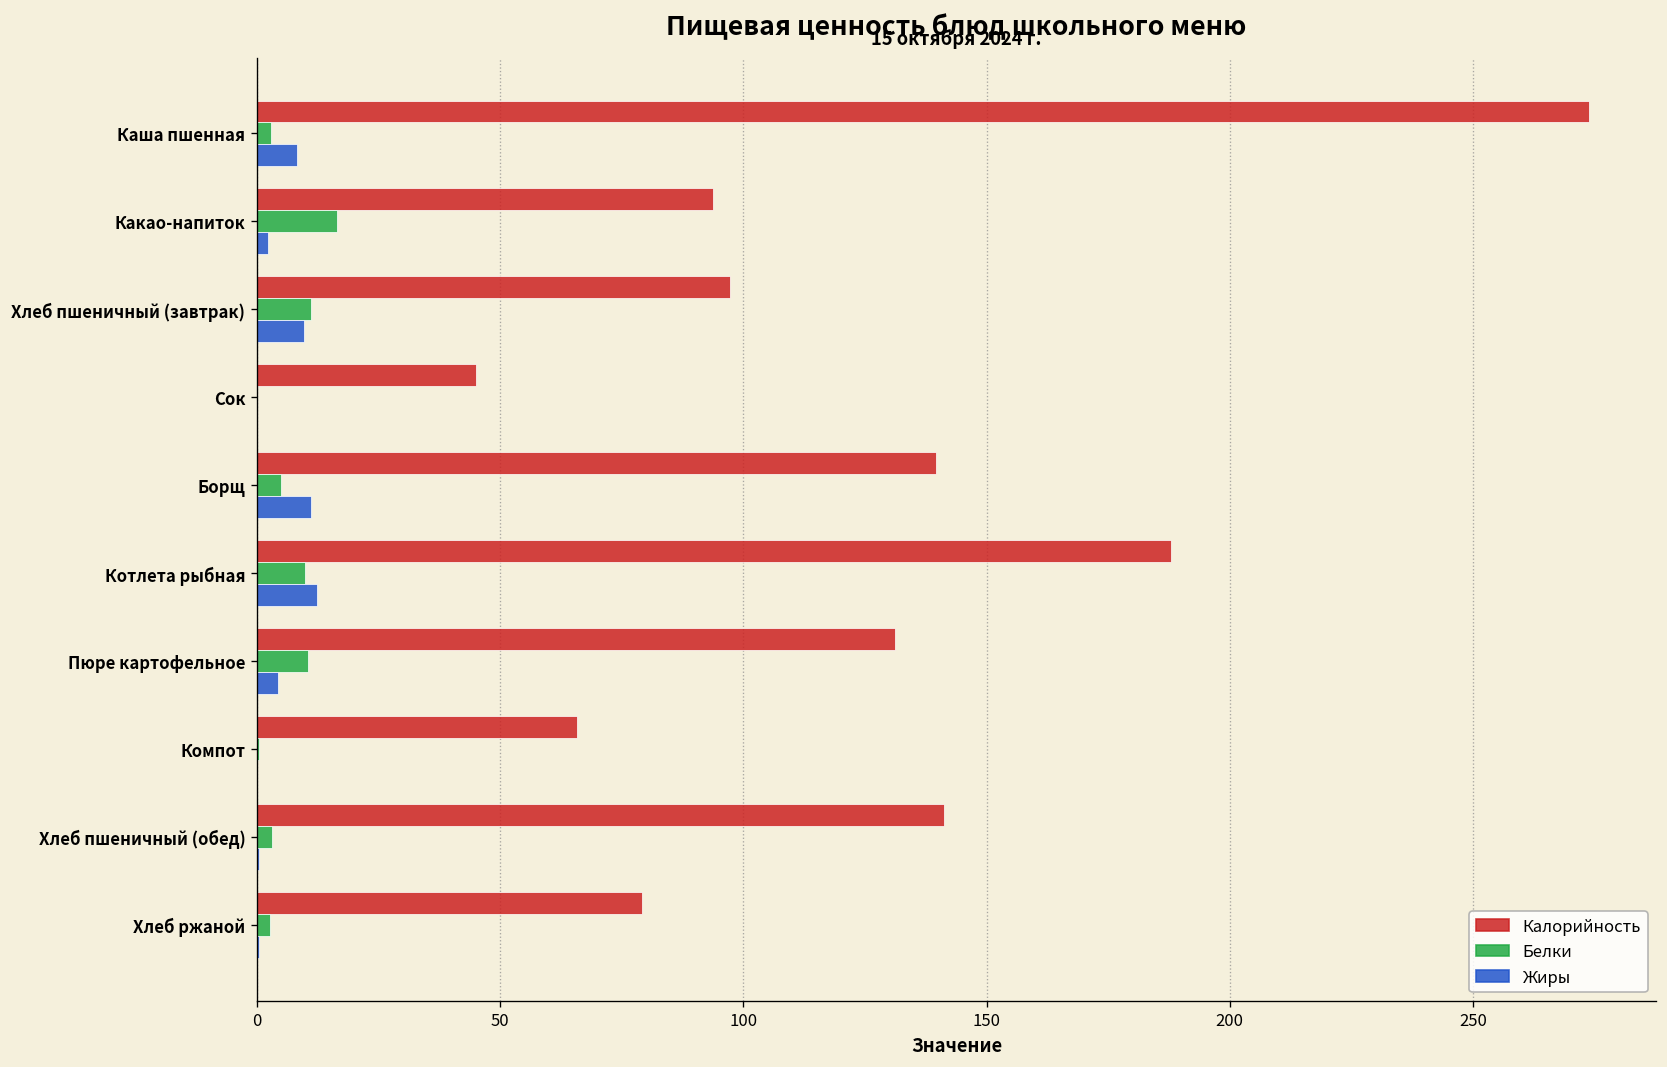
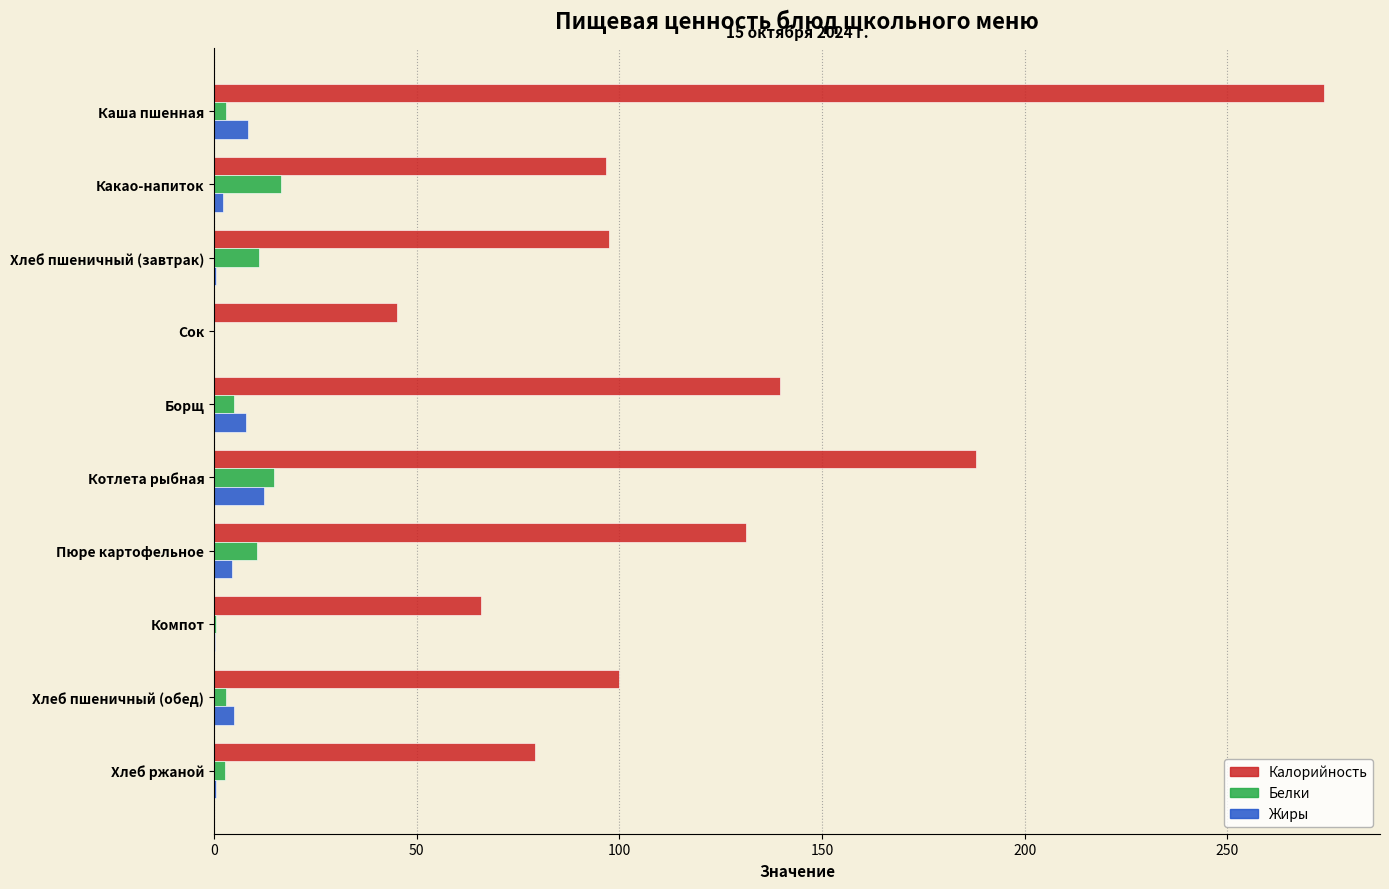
  {
    "Калорийность": {
      "Каша пшенная": 274,
-     "Какао-напиток": 94,
+     "Какао-напиток": 97,
      "Хлеб пшеничный (завтрак)": 97,
      "Сок": 45,
      "Борщ": 140,
      "Котлета рыбная": 188,
      "Пюре картофельное": 131,
      "Компот": 66,
-     "Хлеб пшеничный (обед)": 141,
+     "Хлеб пшеничный (обед)": 100,
      "Хлеб ржаной": 79
    },
    "Белки": {
      "Каша пшенная": 3,
      "Какао-напиток": 16,
      "Хлеб пшеничный (завтрак)": 11,
      "Сок": 0,
      "Борщ": 5,
-     "Котлета рыбная": 10,
+     "Котлета рыбная": 15,
      "Пюре картофельное": 10,
      "Хлеб пшеничный (обед)": 3,
      "Хлеб ржаной": 3
    },
    "Жиры": {
      "Каша пшенная": 8,
      "Какао-напиток": 2,
-     "Хлеб пшеничный (завтрак)": 10,
+     "Хлеб пшеничный (завтрак)": 0,
      "Сок": 0,
-     "Борщ": 11,
+     "Борщ": 8,
      "Котлета рыбная": 12,
      "Пюре картофельное": 4,
-     "Хлеб пшеничный (обед)": 0
+     "Хлеб пшеничный (обед)": 5
    }
  }
